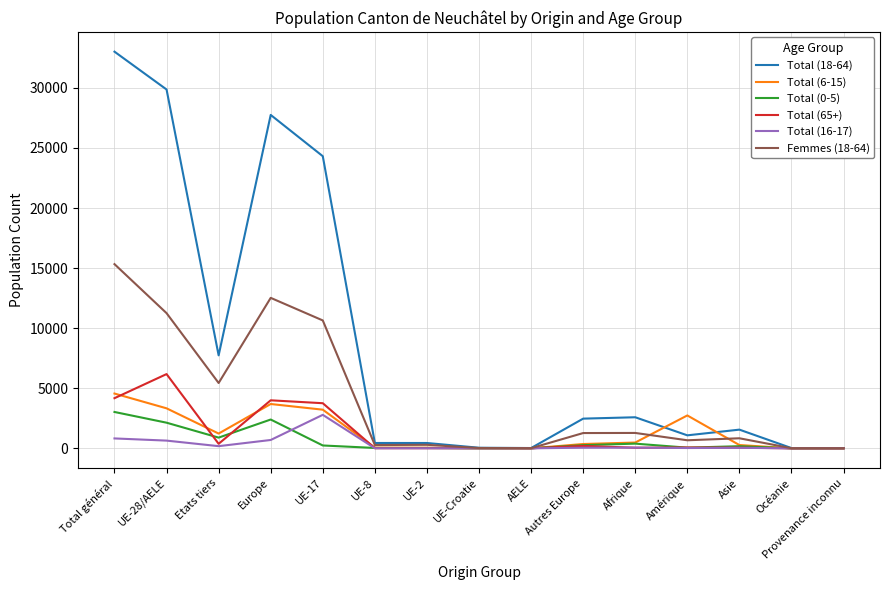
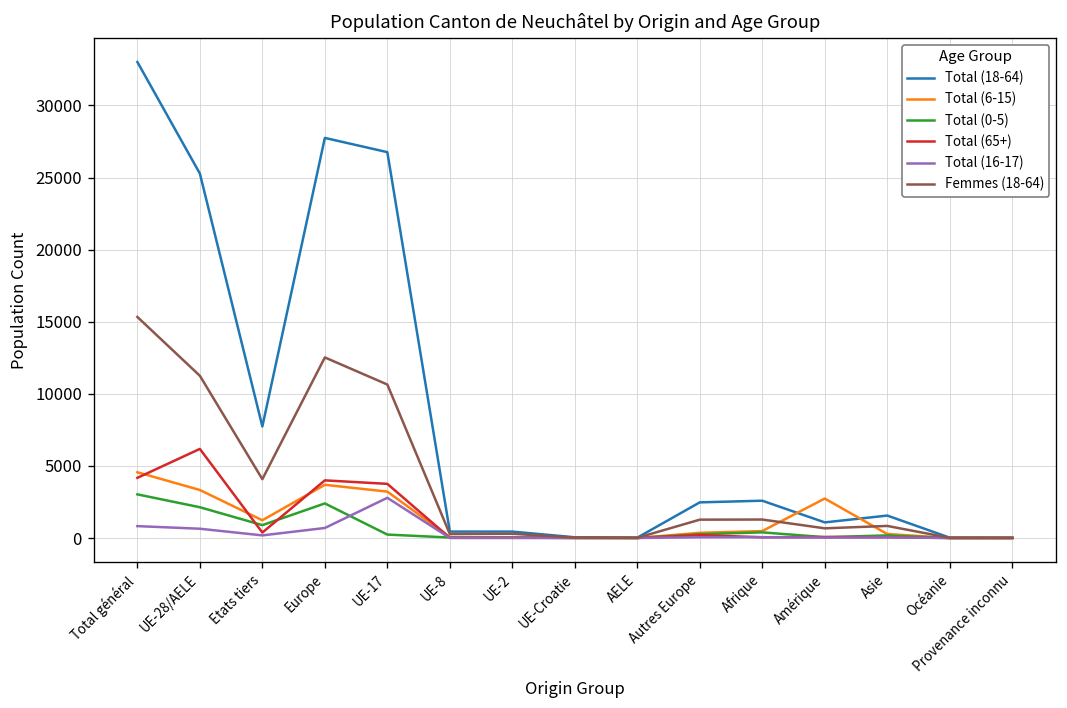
  {
    "Total (18-64)": {
      "Total général": 33000,
-     "UE-28/AELE": 29900,
+     "UE-28/AELE": 25300,
      "Etats tiers": 7700,
      "Europe": 27700,
-     "UE-17": 24300,
+     "UE-17": 26800,
      "Autres Europe": 2500,
      "Afrique": 2600,
      "Amérique": 1100,
      "Asie": 1600
    },
    "Total (6-15)": {
      "Total général": 4600,
      "UE-28/AELE": 3300,
      "Etats tiers": 1200,
      "Europe": 3700,
      "UE-17": 3200,
      "Amérique": 2700
    },
    "Total (0-5)": {
      "Total général": 3000,
      "UE-28/AELE": 2100,
      "Etats tiers": 900,
      "Europe": 2400,
      "UE-17": 200
    },
    "Total (65+)": {
      "Total général": 4200,
      "UE-28/AELE": 6200,
      "Europe": 4000,
      "UE-17": 3800
    },
    "Total (16-17)": {
      "Total général": 800,
      "UE-28/AELE": 600,
      "Europe": 700,
      "UE-17": 2800
    },
    "Femmes (18-64)": {
      "Total général": 15300,
      "UE-28/AELE": 11300,
-     "Etats tiers": 5400,
+     "Etats tiers": 4100,
      "Europe": 12500,
      "UE-17": 10600,
      "Autres Europe": 1300,
      "Afrique": 1300,
      "Amérique": 700,
      "Asie": 800
    }
  }
